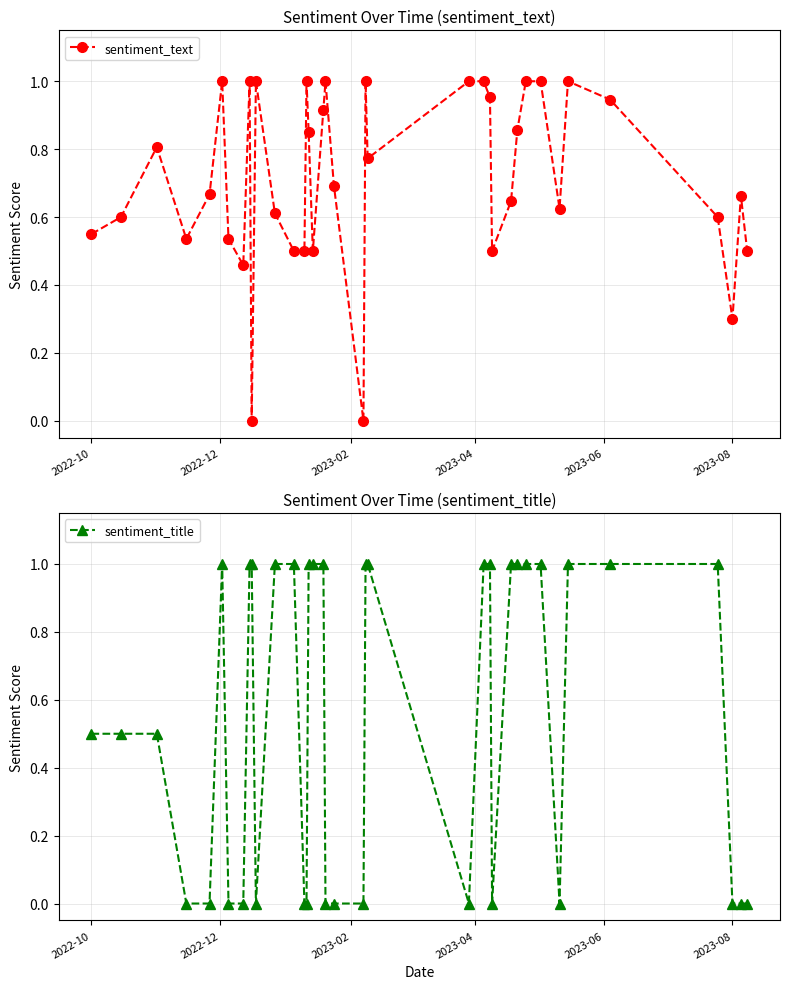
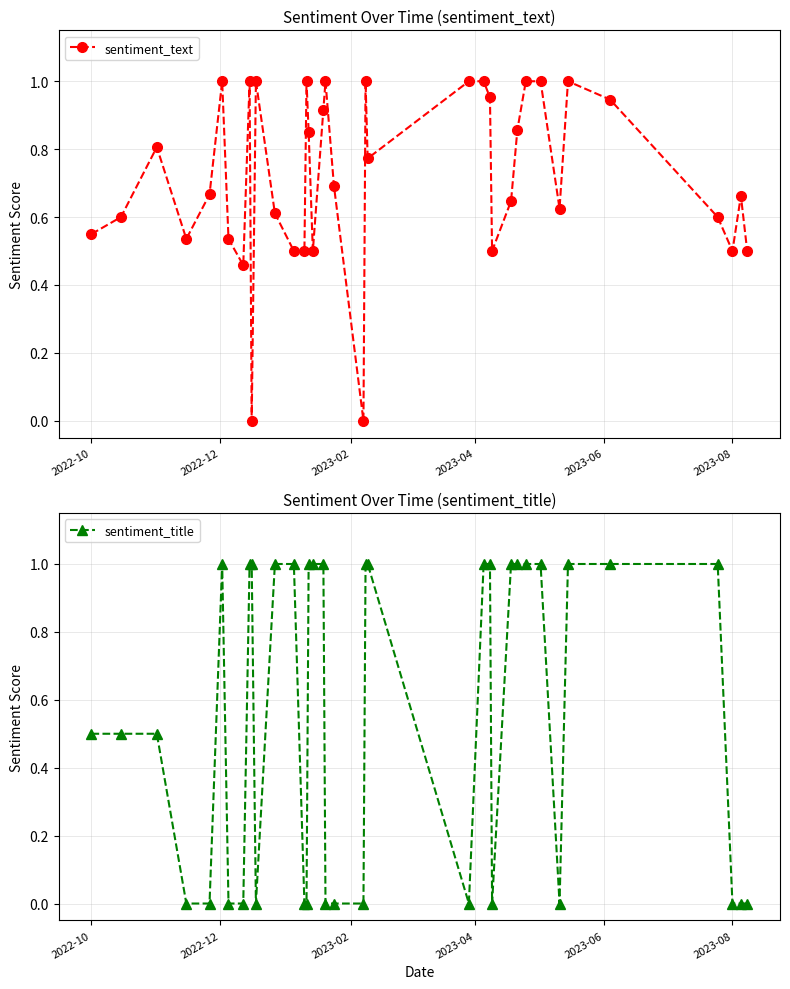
  {
    "Sentiment Over Time (sentiment_text)": {
      "2022-10": 0.55,
-     "2023-08": 0.3
+     "2023-08": 0.5
    },
    "Sentiment Over Time (sentiment_title)": {
      "2022-10": 0.50,
      "2023-08": 0.00
    }
  }
